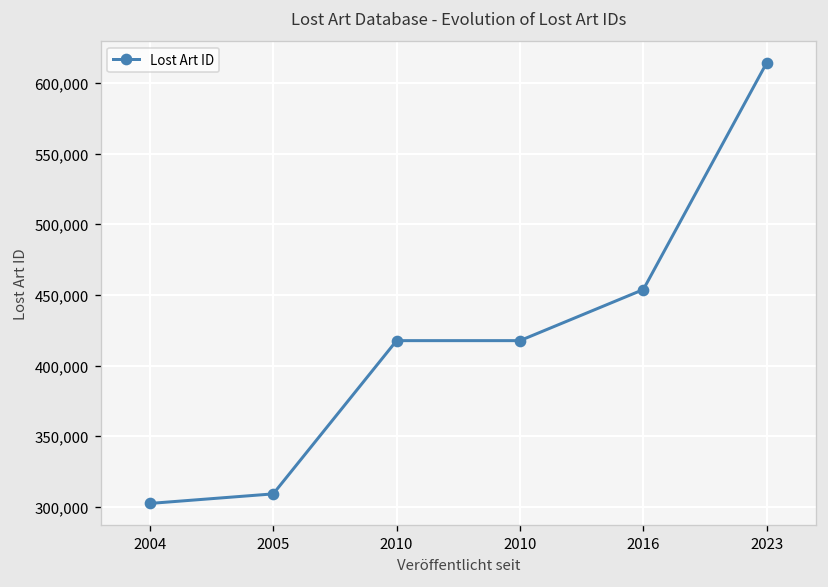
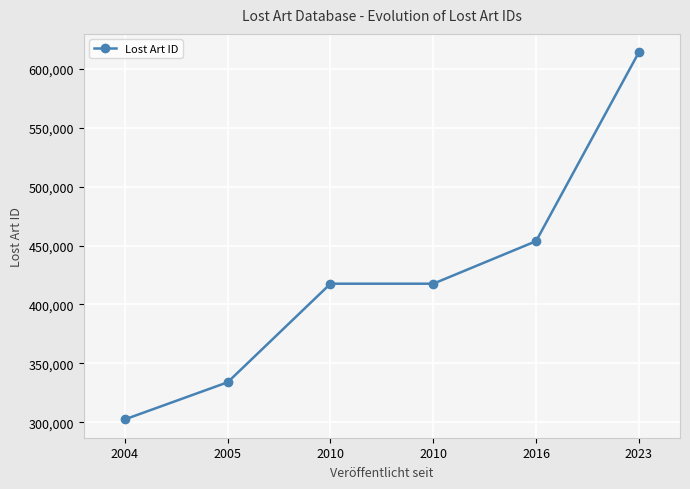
  {
    "2004": "302,000",
-   "2005": "309,000",
+   "2005": "334,000",
    "2016": "454,000",
    "2023": "614,000"
  }
